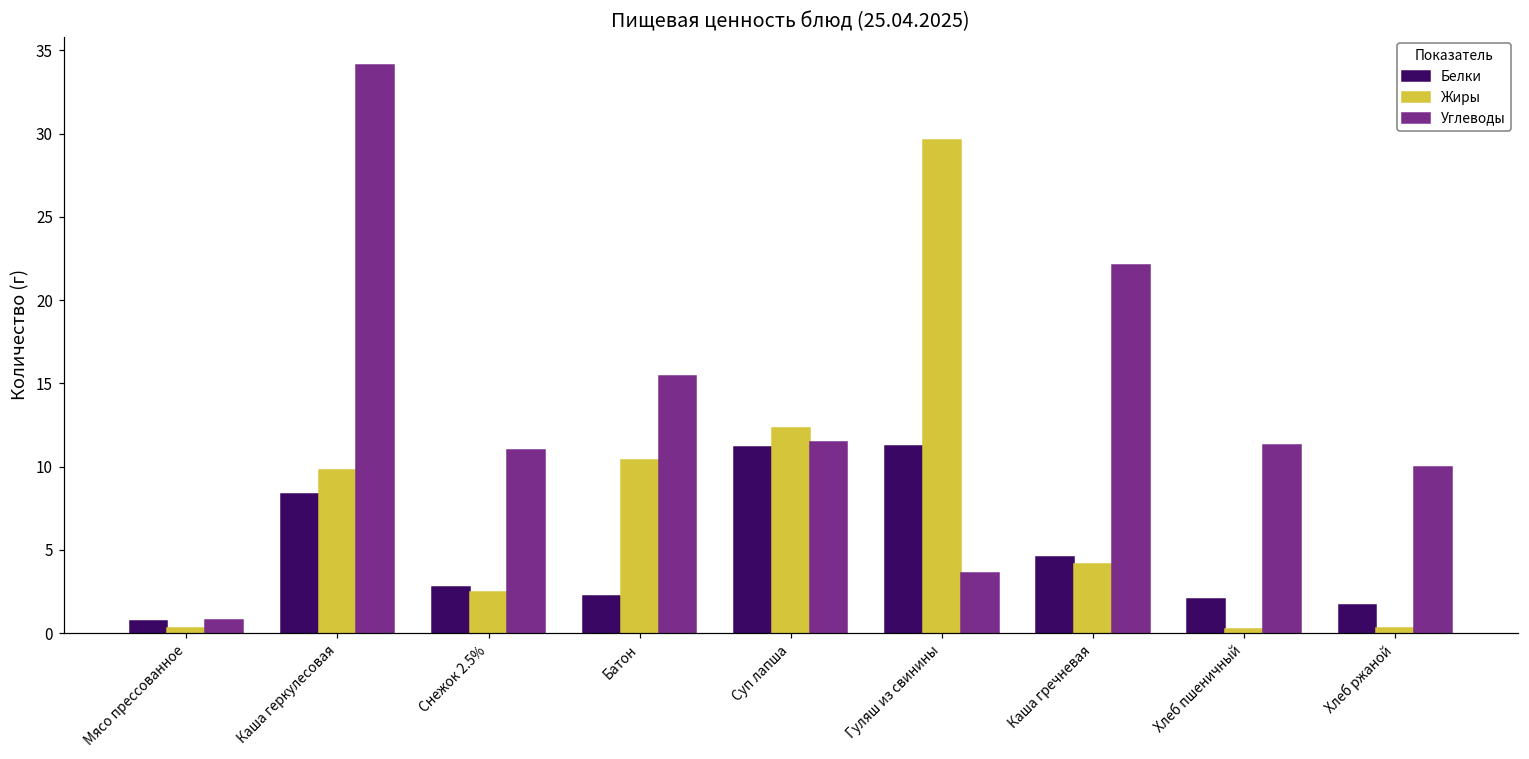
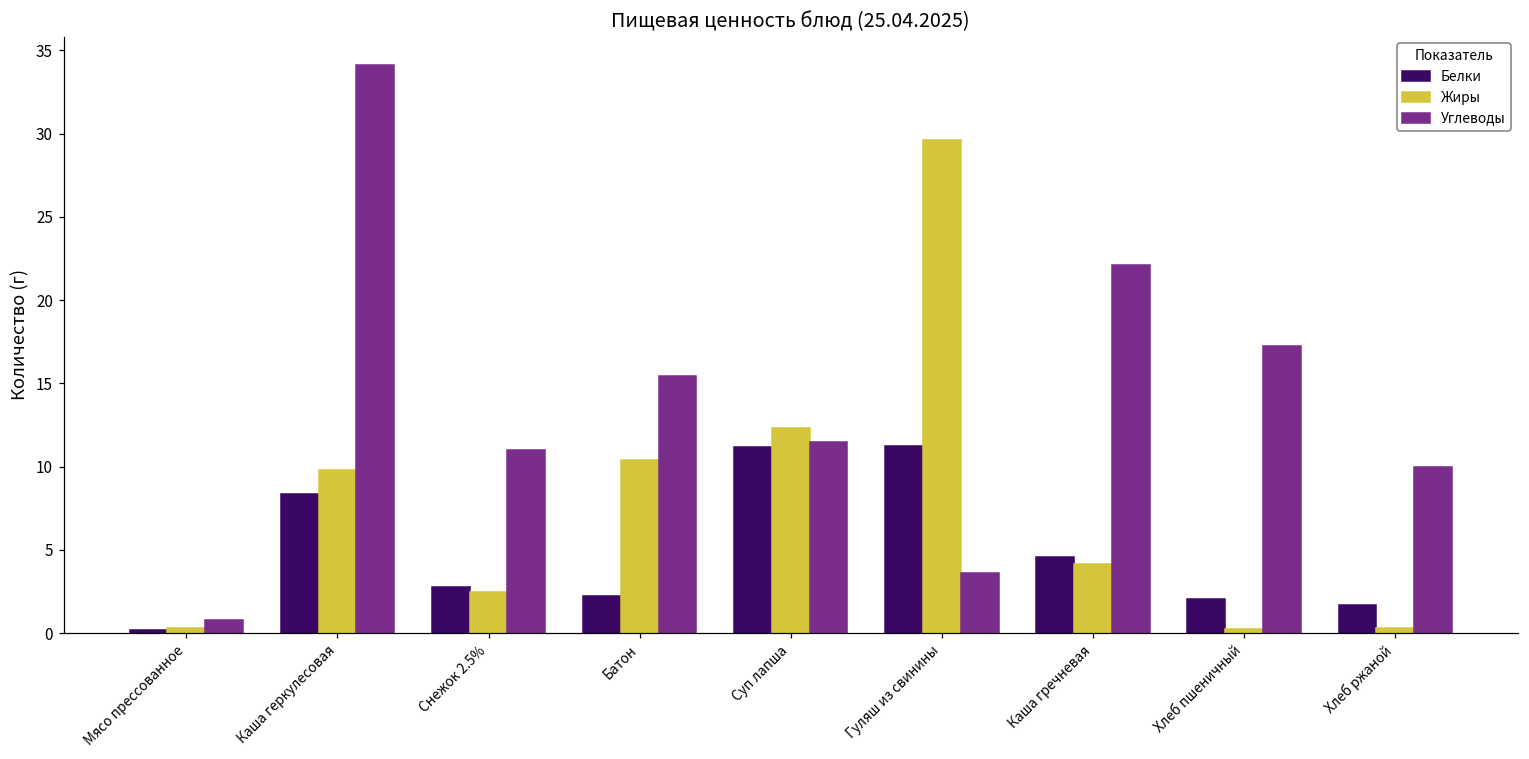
  {
    "Белки": {
-     "Мясо прессованное": 0.7,
+     "Мясо прессованное": 0.2,
      "Каша геркулесовая": 8.4,
      "Снежок 2.5%": 2.8,
      "Батон": 2.3,
      "Суп лапша": 11.2,
      "Гуляш из свинины": 11.2,
      "Каша гречневая": 4.6,
      "Хлеб пшеничный": 2.1,
      "Хлеб ржаной": 1.7
    },
    "Жиры": {
      "Мясо прессованное": 0.3,
      "Каша геркулесовая": 9.8,
      "Снежок 2.5%": 2.5,
      "Батон": 10.4,
      "Суп лапша": 12.3,
      "Гуляш из свинины": 29.6,
      "Каша гречневая": 4.2,
      "Хлеб пшеничный": 0.3,
      "Хлеб ржаной": 0.3
    },
    "Углеводы": {
      "Мясо прессованное": 0.8,
      "Каша геркулесовая": 34.1,
      "Снежок 2.5%": 11.0,
      "Батон": 15.4,
      "Суп лапша": 11.5,
      "Гуляш из свинины": 3.6,
      "Каша гречневая": 22.1,
-     "Хлеб пшеничный": 11.3,
+     "Хлеб пшеничный": 17.2,
      "Хлеб ржаной": 10.0
    }
  }
